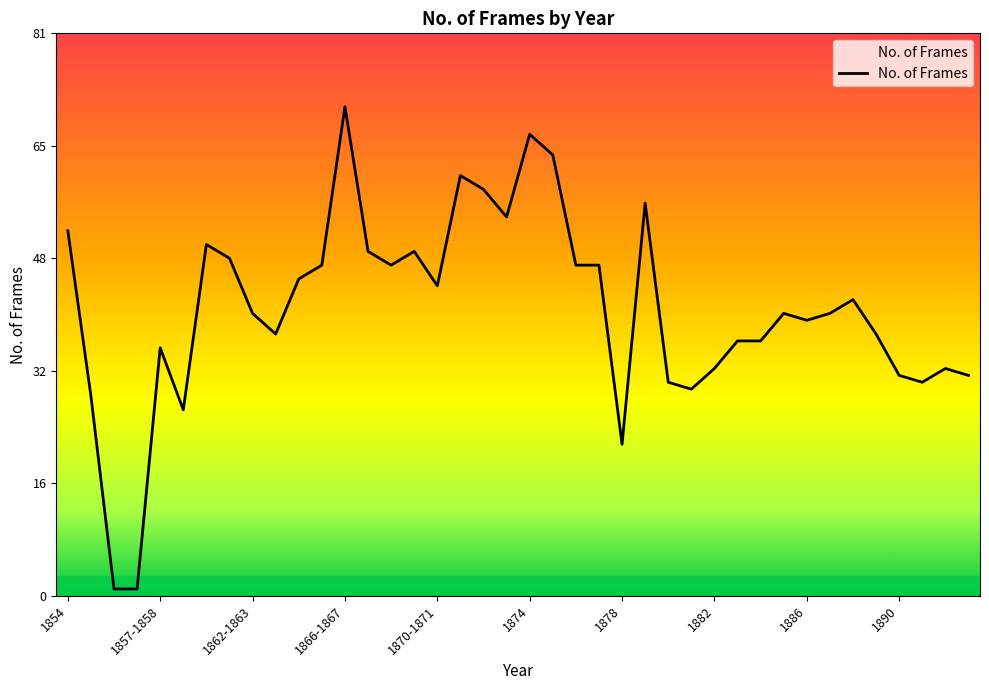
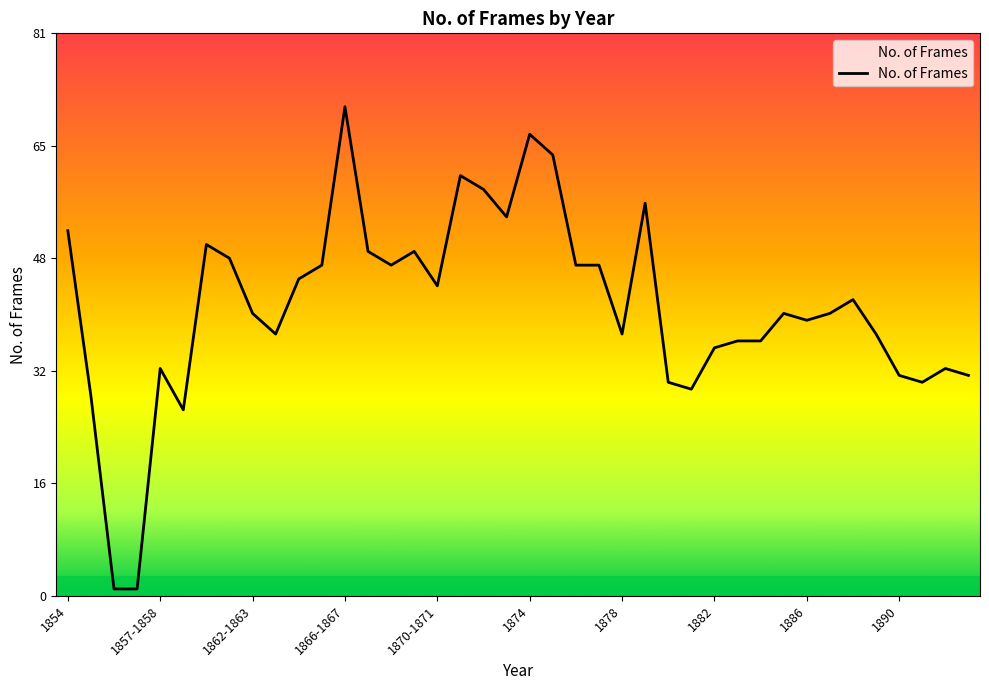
  {
    "1854": 53,
-   "1857-1858": 36,
+   "1857-1858": 33,
    "1862-1863": 41,
    "1866-1867": 71,
    "1870-1871": 45,
    "1874": 67,
-   "1878": 22,
-   "1882": 33,
+   "1878": 38,
+   "1882": 36,
    "1886": 40,
    "1890": 32
  }
